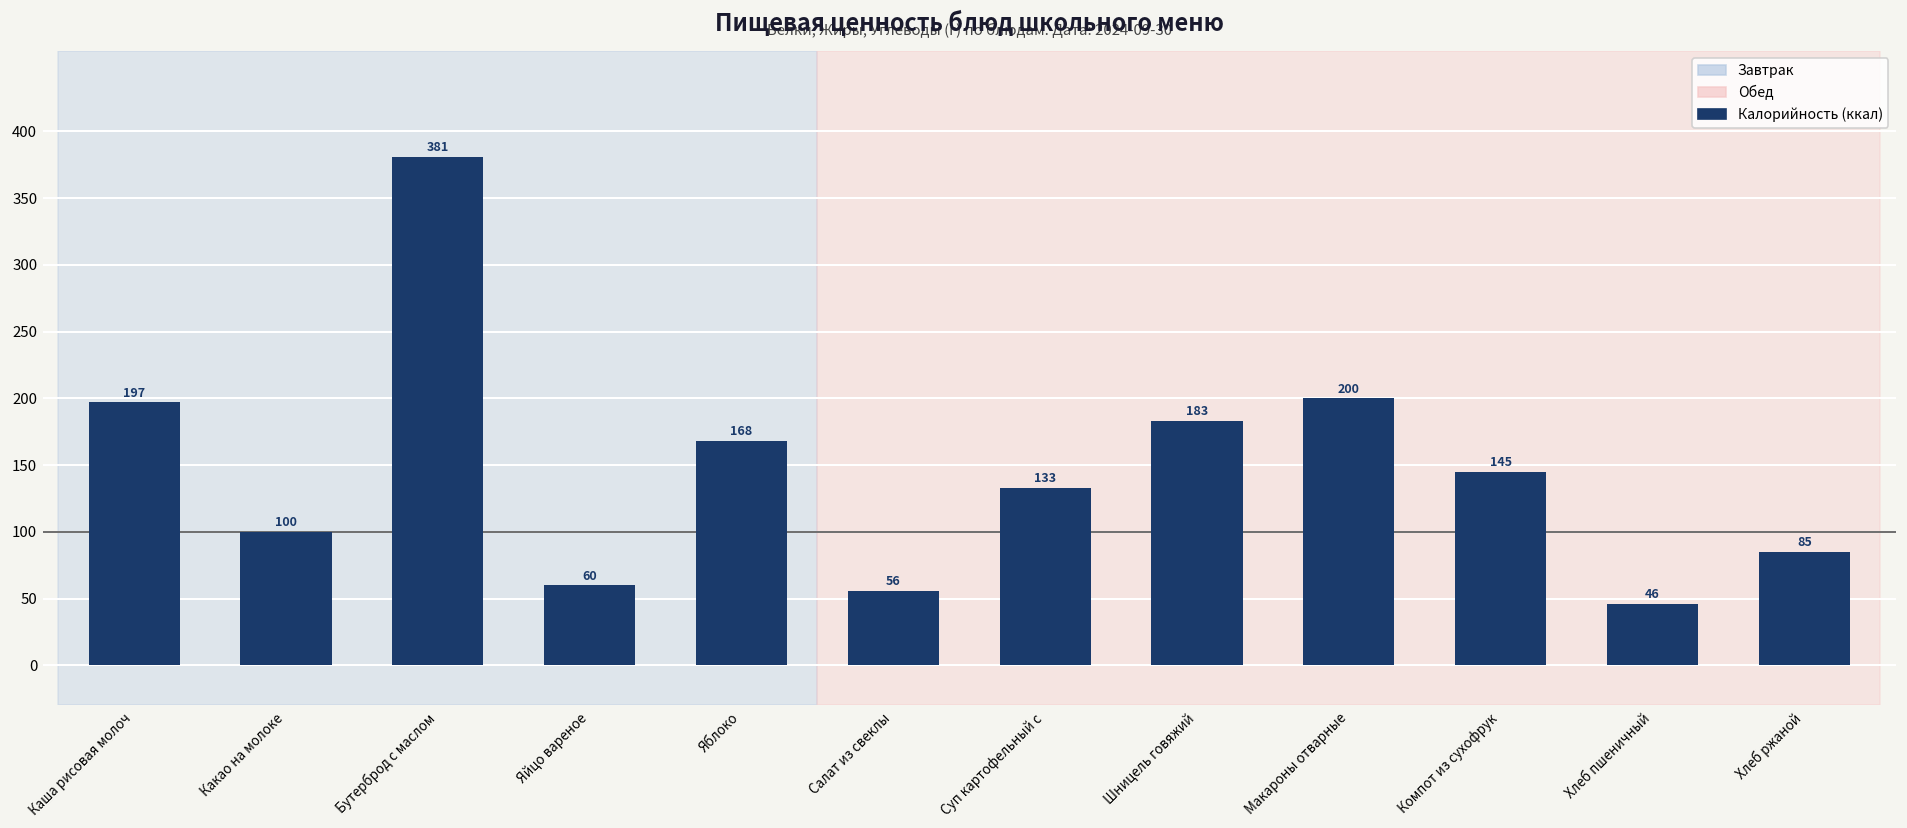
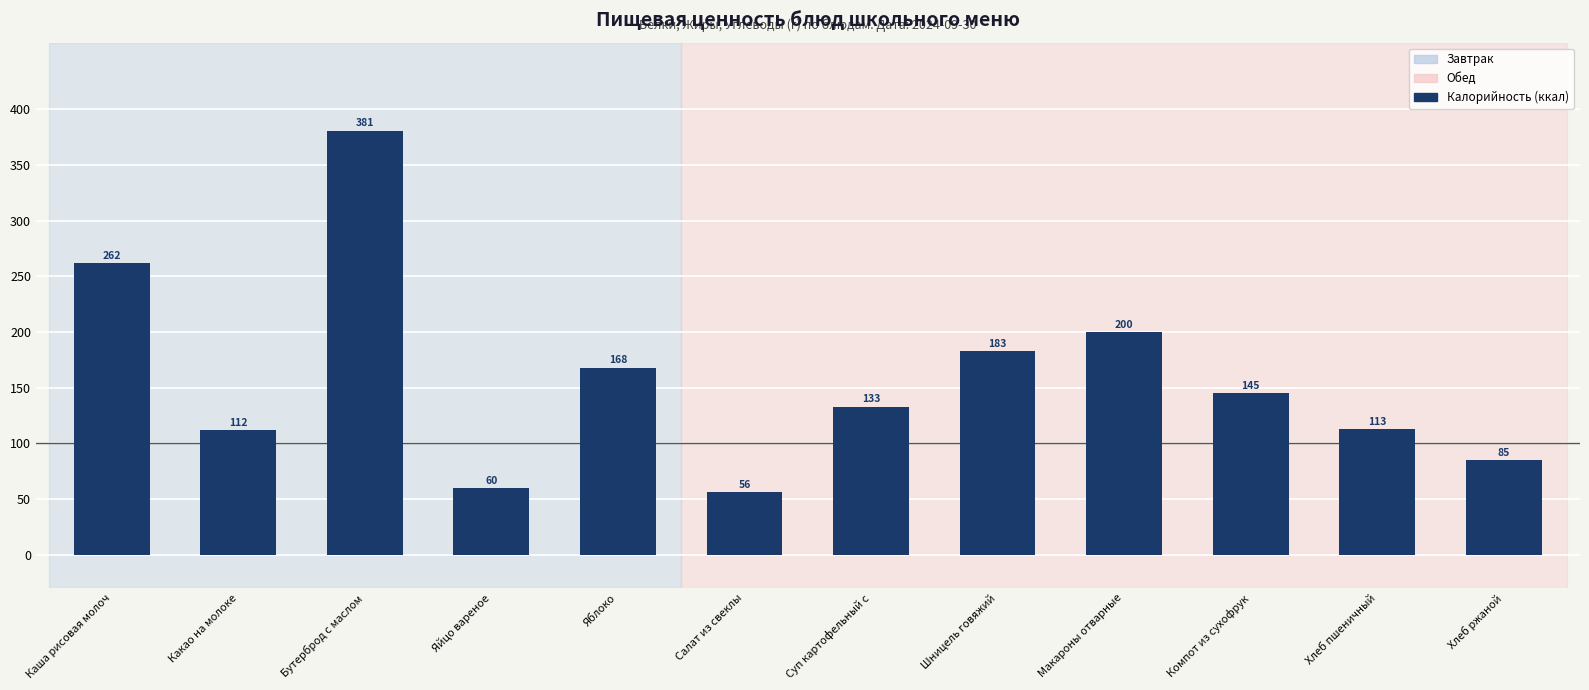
  {
-   "Каша рисовая молоч": 197,
-   "Какао на молоке": 100,
+   "Каша рисовая молоч": 262,
+   "Какао на молоке": 112,
    "Бутерброд с маслом": 381,
    "Яйцо вареное": 60,
    "Яблоко": 168,
    "Салат из свеклы": 56,
    "Суп картофельный с": 133,
    "Шницель говяжий": 183,
    "Макароны отварные": 200,
    "Компот из сухофрук": 145,
-   "Хлеб пшеничный": 46,
+   "Хлеб пшеничный": 113,
    "Хлеб ржаной": 85
  }
